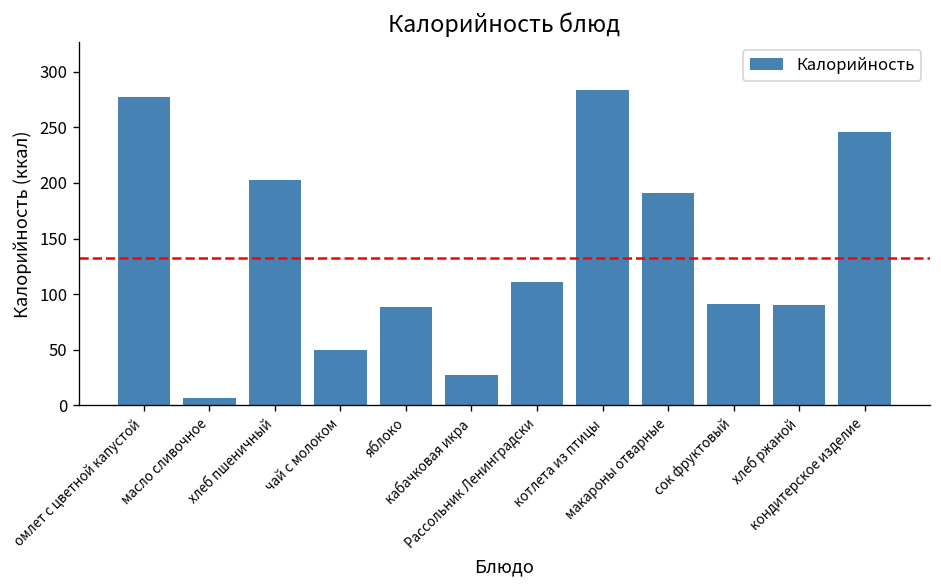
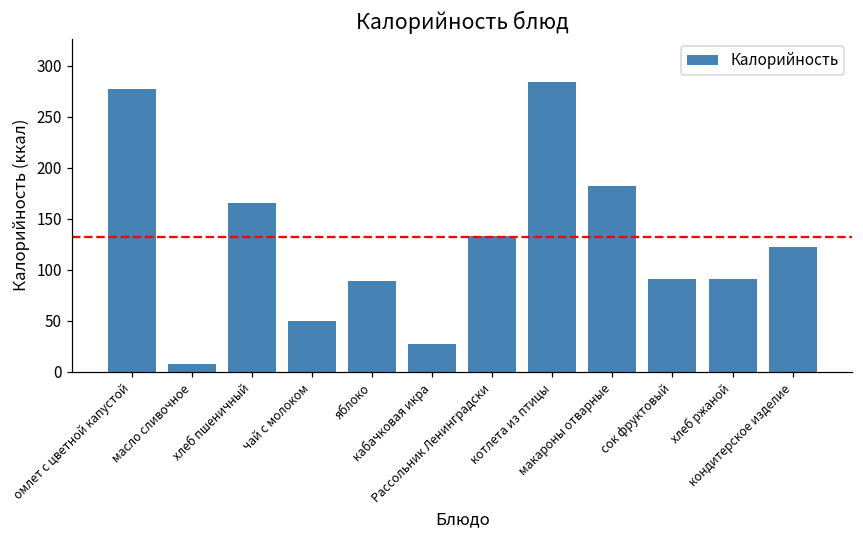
  {
    "омлет с цветной капустой": 280,
    "масло сливочное": 10,
-   "хлеб пшеничный": 200,
+   "хлеб пшеничный": 170,
    "чай с молоком": 50,
    "яблоко": 90,
    "кабачковая икра": 30,
-   "Рассольник Ленинградски": 110,
+   "Рассольник Ленинградски": 130,
    "котлета из птицы": 280,
-   "макароны отварные": 190,
+   "макароны отварные": 180,
    "сок фруктовый": 90,
    "хлеб ржаной": 90,
-   "кондитерское изделие": 250
+   "кондитерское изделие": 120
  }
